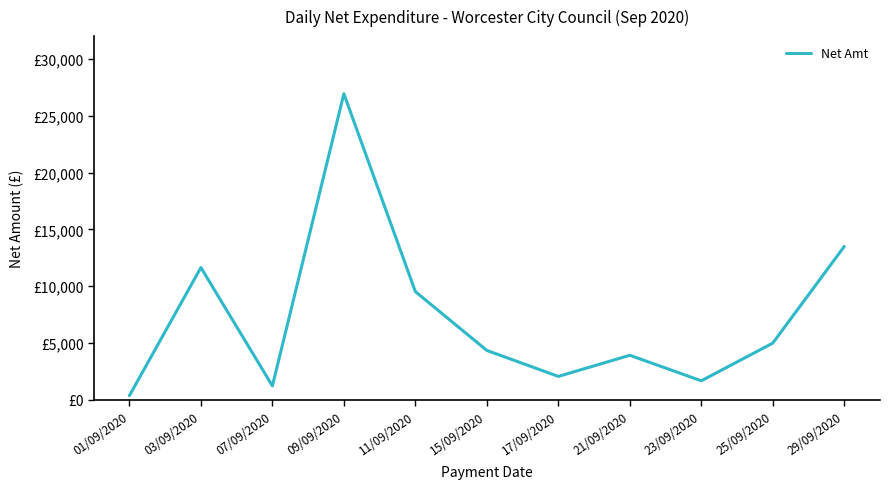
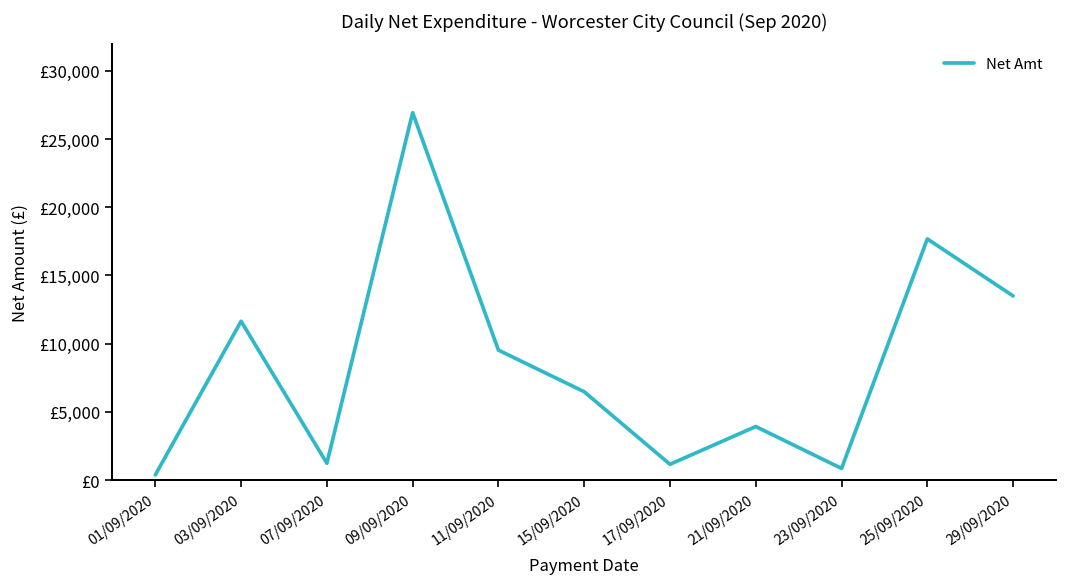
  {
    "01/09/2020": "£400",
    "03/09/2020": "£11,600",
    "07/09/2020": "£1,200",
    "09/09/2020": "£26,900",
    "11/09/2020": "£9,500",
-   "15/09/2020": "£4,400",
-   "17/09/2020": "£2,100",
+   "15/09/2020": "£6,500",
+   "17/09/2020": "£1,200",
    "21/09/2020": "£3,900",
-   "23/09/2020": "£1,700",
-   "25/09/2020": "£5,000",
+   "23/09/2020": "£900",
+   "25/09/2020": "£17,700",
    "29/09/2020": "£13,500"
  }
